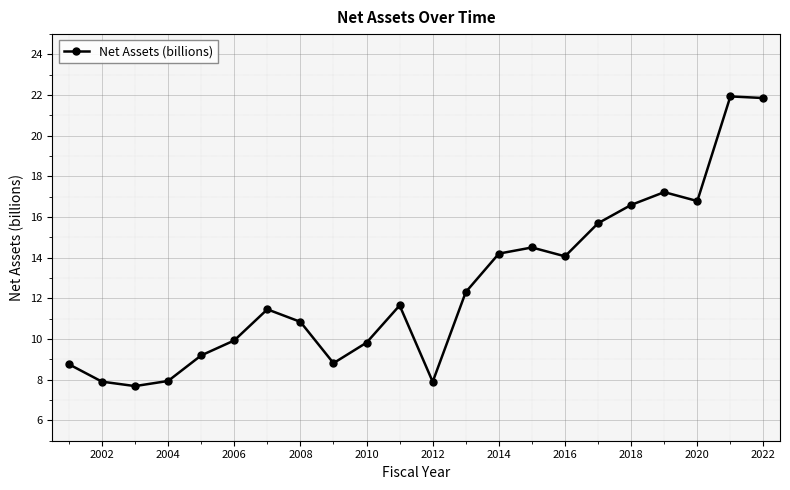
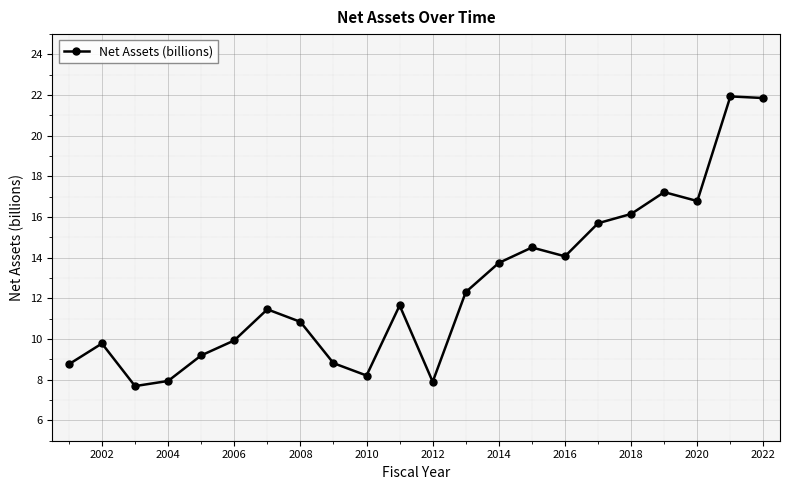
  {
-   "2002": 7.9,
+   "2002": 9.8,
    "2004": 7.9,
    "2006": 9.9,
    "2008": 10.8,
-   "2010": 9.8,
+   "2010": 8.2,
    "2012": 7.9,
-   "2014": 14.2,
+   "2014": 13.7,
    "2016": 14.1,
-   "2018": 16.6,
+   "2018": 16.2,
    "2020": 16.8,
    "2022": 21.9
  }
